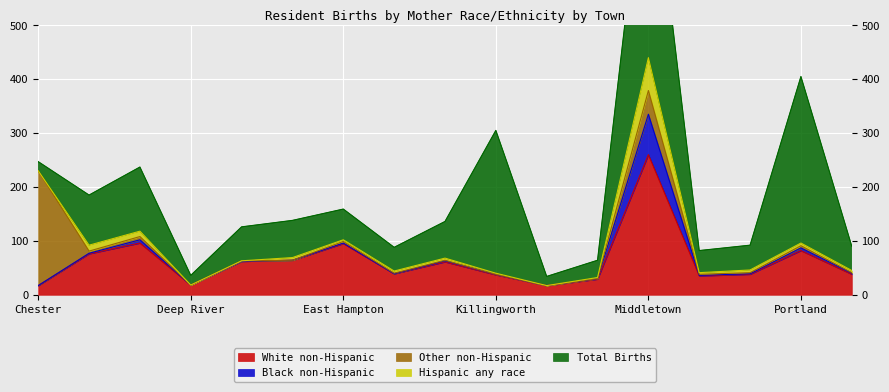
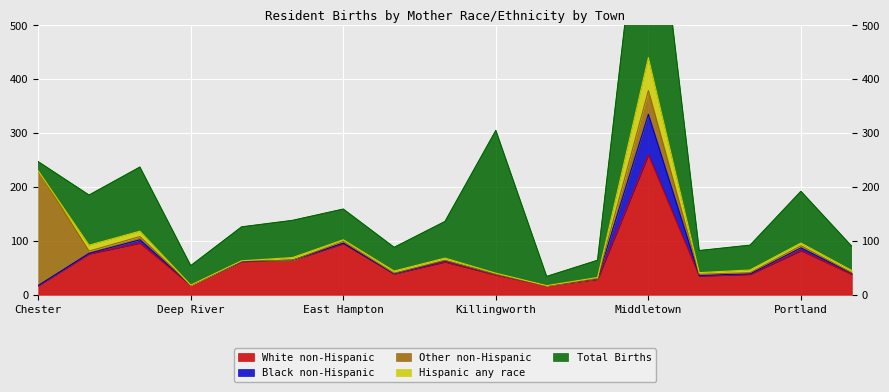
  {
    "White non-Hispanic": {
      "Middletown": 260,
      "Portland": 80
    },
    "Black non-Hispanic": {
      "Middletown": 80
    },
    "Other non-Hispanic": {
      "Middletown": 40
    },
    "Hispanic any race": {
      "Middletown": 60,
      "Portland": 10
    },
    "Total Births": {
      "Chester": 20,
-     "Deep River": 20,
+     "Deep River": 40,
      "East Hampton": 60,
      "Killingworth": 270,
-     "Portland": 310
+     "Portland": 100
    }
  }
